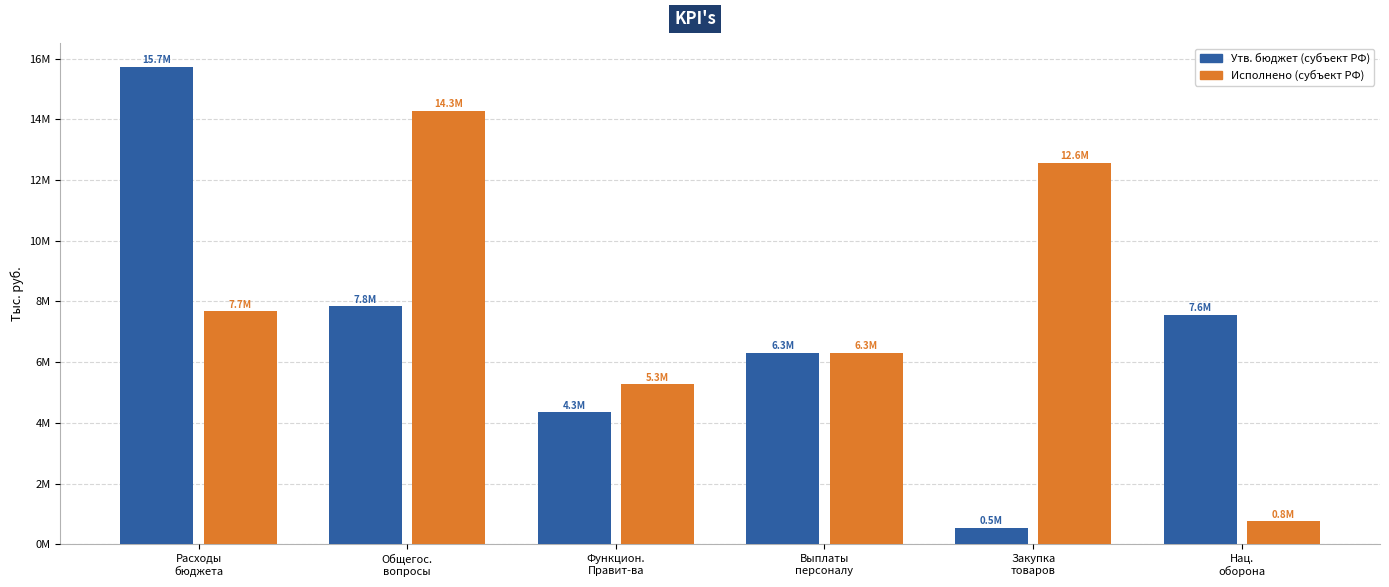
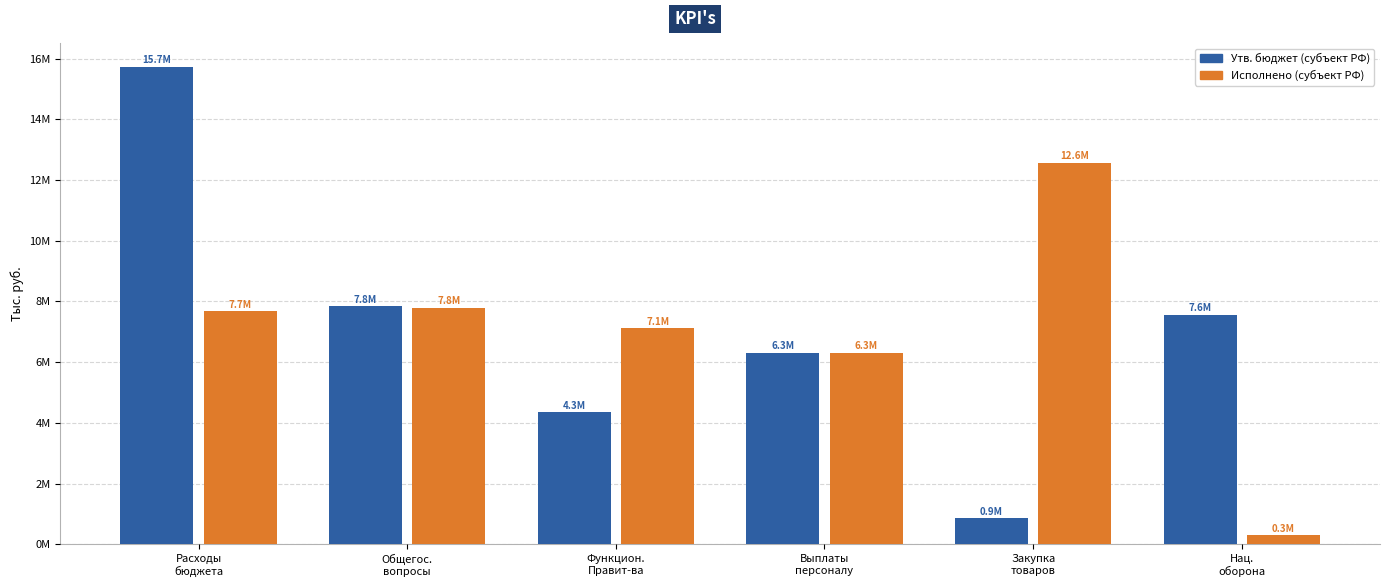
  {
    "Утв. бюджет (субъект РФ)": {
      "Расходы бюджета": "15.7M",
      "Общегос. вопросы": "7.8M",
      "Функцион. Правит-ва": "4.3M",
      "Выплаты персоналу": "6.3M",
-     "Закупка товаров": "0.5M",
+     "Закупка товаров": "0.9M",
      "Нац. оборона": "7.6M"
    },
    "Исполнено (субъект РФ)": {
      "Расходы бюджета": "7.7M",
-     "Общегос. вопросы": "14.3M",
-     "Функцион. Правит-ва": "5.3M",
+     "Общегос. вопросы": "7.8M",
+     "Функцион. Правит-ва": "7.1M",
      "Выплаты персоналу": "6.3M",
      "Закупка товаров": "12.6M",
-     "Нац. оборона": "0.8M"
+     "Нац. оборона": "0.3M"
    }
  }
